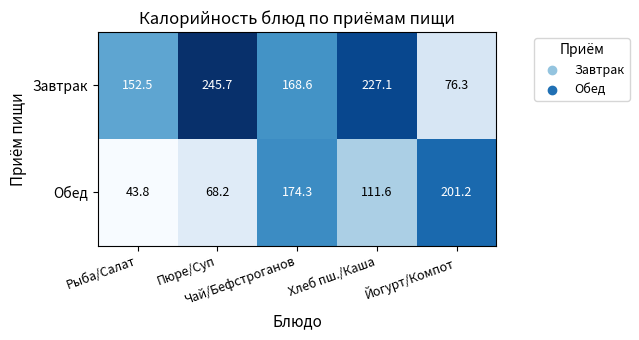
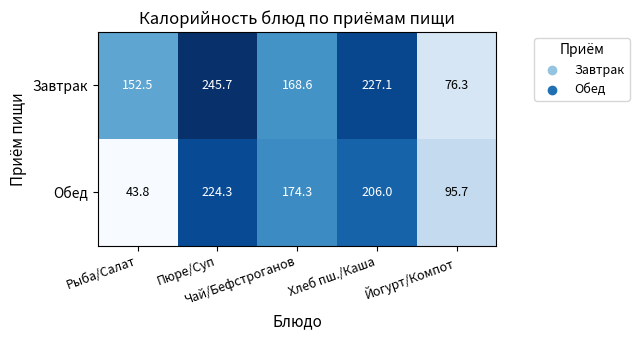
  {
    "Завтрак": {
      "Рыба/Салат": 152.5,
      "Пюре/Суп": 245.7,
      "Чай/Бефстроганов": 168.6,
      "Хлеб пш./Каша": 227.1,
      "Йогурт/Компот": 76.3
    },
    "Обед": {
      "Рыба/Салат": 43.8,
-     "Пюре/Суп": 68.2,
+     "Пюре/Суп": 224.3,
      "Чай/Бефстроганов": 174.3,
-     "Хлеб пш./Каша": 111.6,
-     "Йогурт/Компот": 201.2
+     "Хлеб пш./Каша": 206.0,
+     "Йогурт/Компот": 95.7
    }
  }
